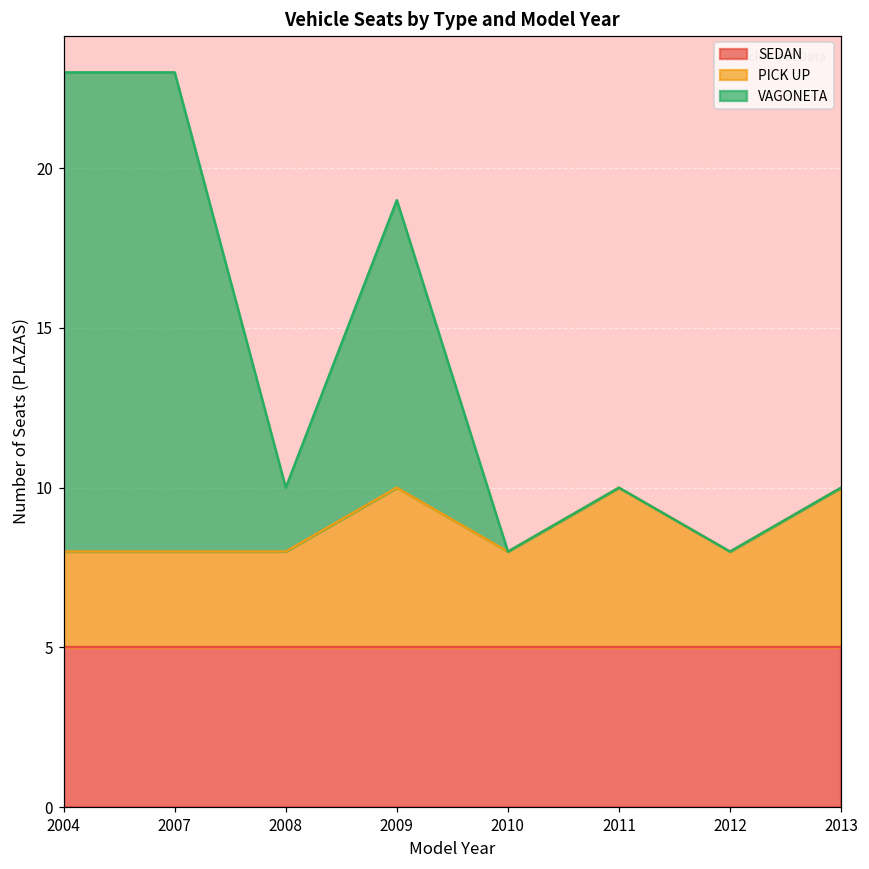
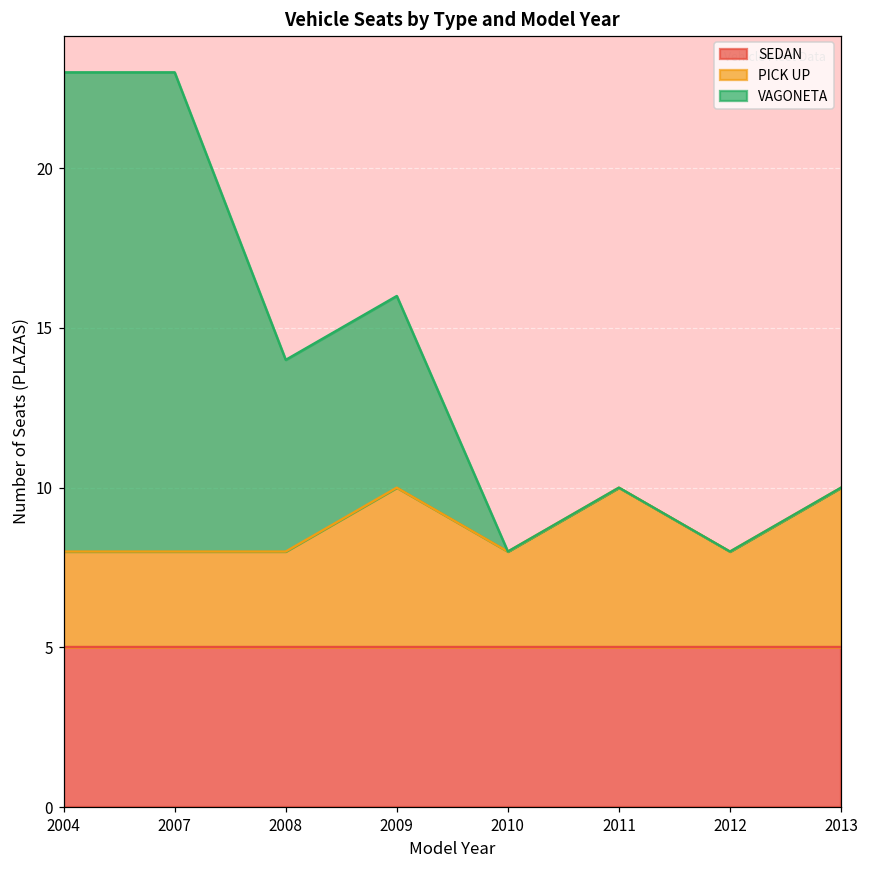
  {
    "SEDAN": {
      "2004": 5,
      "2007": 5,
      "2008": 5,
      "2009": 5,
      "2010": 5,
      "2011": 5,
      "2012": 5,
      "2013": 5
    },
    "PICK UP": {
      "2004": 3,
      "2007": 3,
      "2008": 3,
      "2009": 5
    },
    "VAGONETA": {
      "2004": 15,
      "2007": 15,
-     "2008": 2,
-     "2009": 9
+     "2008": 6,
+     "2009": 6
    }
  }
